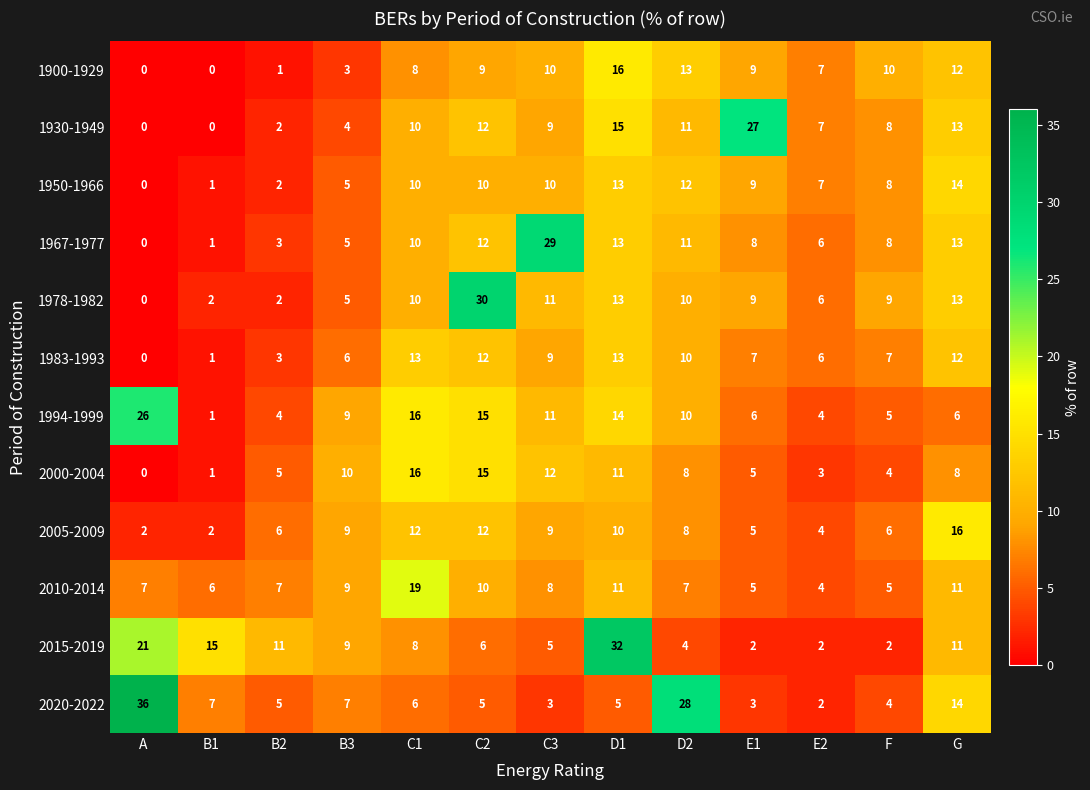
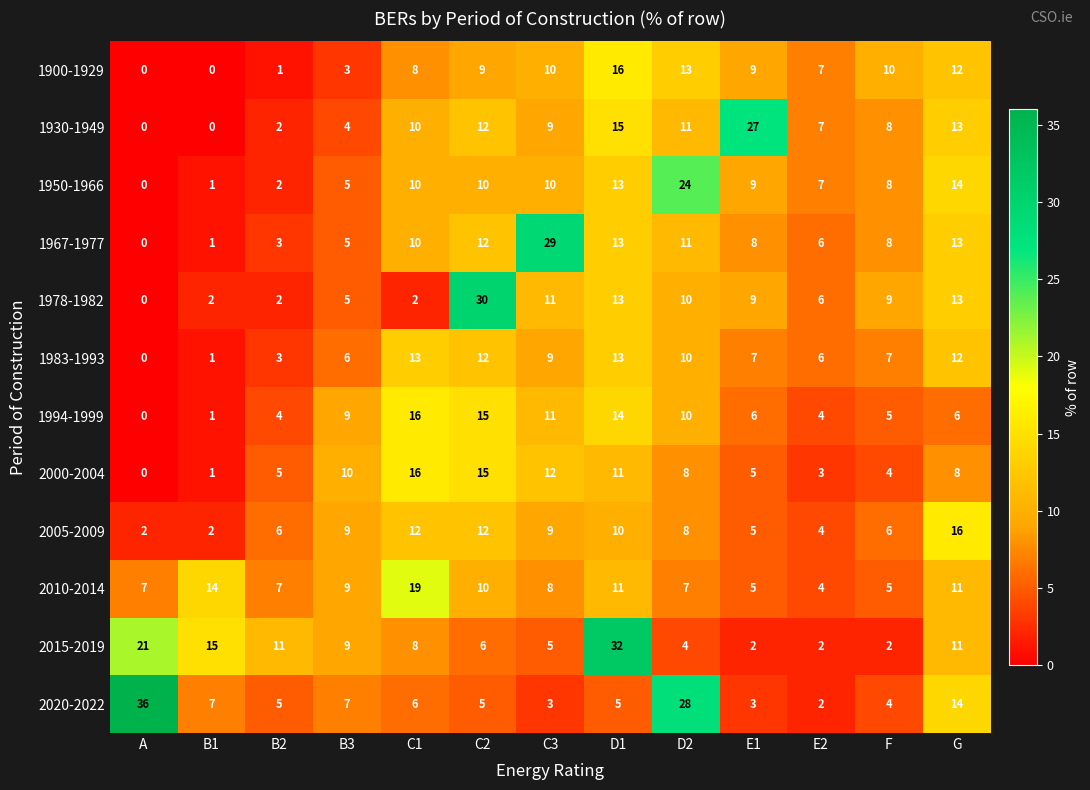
  {
    "1900-1929": {
      "A": 0,
      "B1": 0,
      "B2": 1,
      "B3": 3,
      "C1": 8,
      "C2": 9,
      "C3": 10,
      "D1": 16,
      "D2": 13,
      "E1": 9,
      "E2": 7,
      "F": 10,
      "G": 12
    },
    "1930-1949": {
      "A": 0,
      "B1": 0,
      "B2": 2,
      "B3": 4,
      "C1": 10,
      "C2": 12,
      "C3": 9,
      "D1": 15,
      "D2": 11,
      "E1": 27,
      "E2": 7,
      "F": 8,
      "G": 13
    },
    "1950-1966": {
      "A": 0,
      "B1": 1,
      "B2": 2,
      "B3": 5,
      "C1": 10,
      "C2": 10,
      "C3": 10,
      "D1": 13,
-     "D2": 12,
+     "D2": 24,
      "E1": 9,
      "E2": 7,
      "F": 8,
      "G": 14
    },
    "1967-1977": {
      "A": 0,
      "B1": 1,
      "B2": 3,
      "B3": 5,
      "C1": 10,
      "C2": 12,
      "C3": 29,
      "D1": 13,
      "D2": 11,
      "E1": 8,
      "E2": 6,
      "F": 8,
      "G": 13
    },
    "1978-1982": {
      "A": 0,
      "B1": 2,
      "B2": 2,
      "B3": 5,
-     "C1": 10,
+     "C1": 2,
      "C2": 30,
      "C3": 11,
      "D1": 13,
      "D2": 10,
      "E1": 9,
      "E2": 6,
      "F": 9,
      "G": 13
    },
    "1983-1993": {
      "A": 0,
      "B1": 1,
      "B2": 3,
      "B3": 6,
      "C1": 13,
      "C2": 12,
      "C3": 9,
      "D1": 13,
      "D2": 10,
      "E1": 7,
      "E2": 6,
      "F": 7,
      "G": 12
    },
    "1994-1999": {
-     "A": 26,
+     "A": 0,
      "B1": 1,
      "B2": 4,
      "B3": 9,
      "C1": 16,
      "C2": 15,
      "C3": 11,
      "D1": 14,
      "D2": 10,
      "E1": 6,
      "E2": 4,
      "F": 5,
      "G": 6
    },
    "2000-2004": {
      "A": 0,
      "B1": 1,
      "B2": 5,
      "B3": 10,
      "C1": 16,
      "C2": 15,
      "C3": 12,
      "D1": 11,
      "D2": 8,
      "E1": 5,
      "E2": 3,
      "F": 4,
      "G": 8
    },
    "2005-2009": {
      "A": 2,
      "B1": 2,
      "B2": 6,
      "B3": 9,
      "C1": 12,
      "C2": 12,
      "C3": 9,
      "D1": 10,
      "D2": 8,
      "E1": 5,
      "E2": 4,
      "F": 6,
      "G": 16
    },
    "2010-2014": {
      "A": 7,
-     "B1": 6,
+     "B1": 14,
      "B2": 7,
      "B3": 9,
      "C1": 19,
      "C2": 10,
      "C3": 8,
      "D1": 11,
      "D2": 7,
      "E1": 5,
      "E2": 4,
      "F": 5,
      "G": 11
    },
    "2015-2019": {
      "A": 21,
      "B1": 15,
      "B2": 11,
      "B3": 9,
      "C1": 8,
      "C2": 6,
      "C3": 5,
      "D1": 32,
      "D2": 4,
      "E1": 2,
      "E2": 2,
      "F": 2,
      "G": 11
    },
    "2020-2022": {
      "A": 36,
      "B1": 7,
      "B2": 5,
      "B3": 7,
      "C1": 6,
      "C2": 5,
      "C3": 3,
      "D1": 5,
      "D2": 28,
      "E1": 3,
      "E2": 2,
      "F": 4,
      "G": 14
    }
  }
